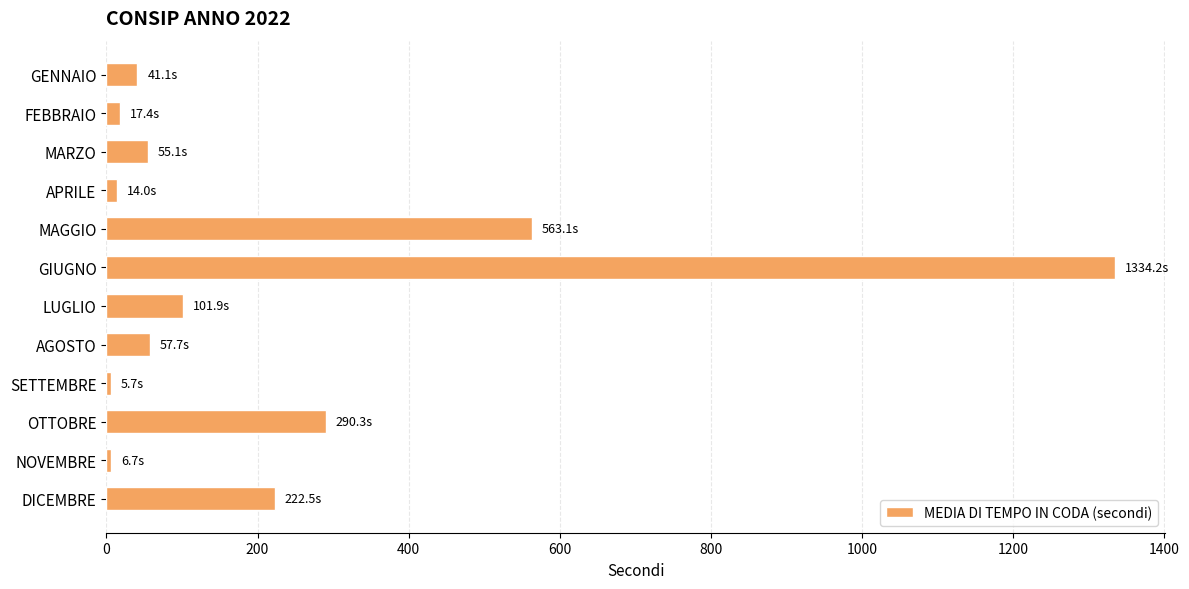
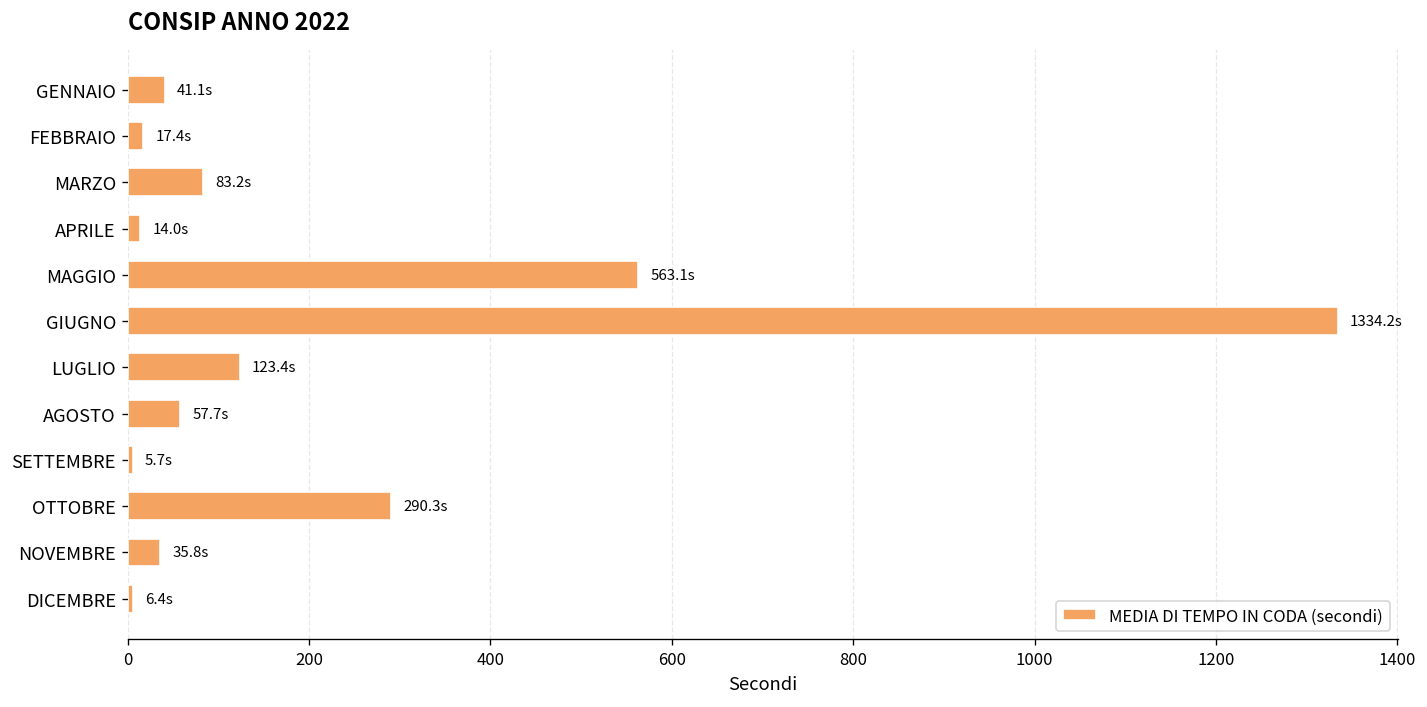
  {
    "GENNAIO": "41.1s",
    "FEBBRAIO": "17.4s",
-   "MARZO": "55.1s",
+   "MARZO": "83.2s",
    "APRILE": "14.0s",
    "MAGGIO": "563.1s",
    "GIUGNO": "1334.2s",
-   "LUGLIO": "101.9s",
+   "LUGLIO": "123.4s",
    "AGOSTO": "57.7s",
    "SETTEMBRE": "5.7s",
    "OTTOBRE": "290.3s",
-   "NOVEMBRE": "6.7s",
-   "DICEMBRE": "222.5s"
+   "NOVEMBRE": "35.8s",
+   "DICEMBRE": "6.4s"
  }
